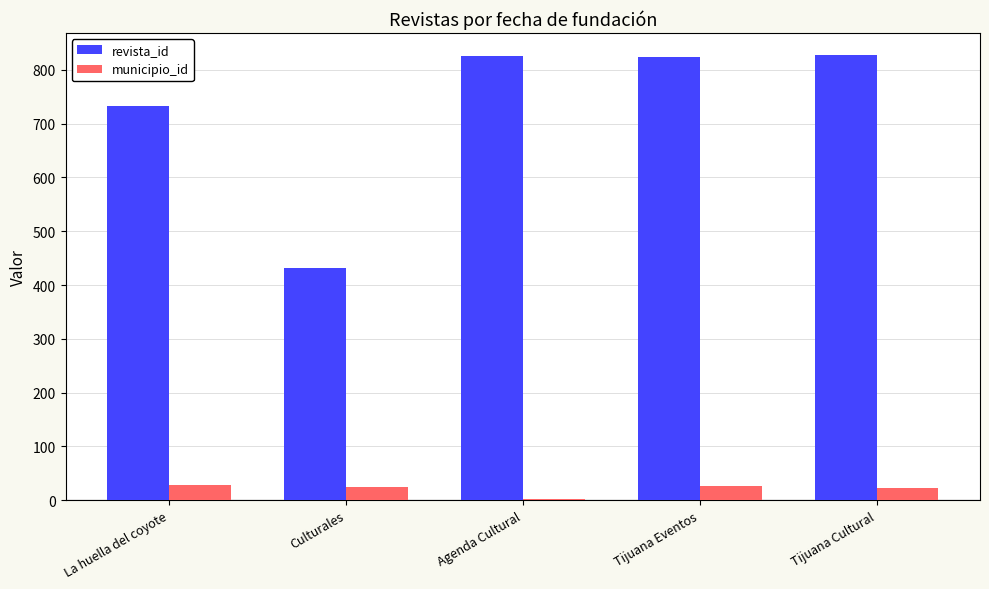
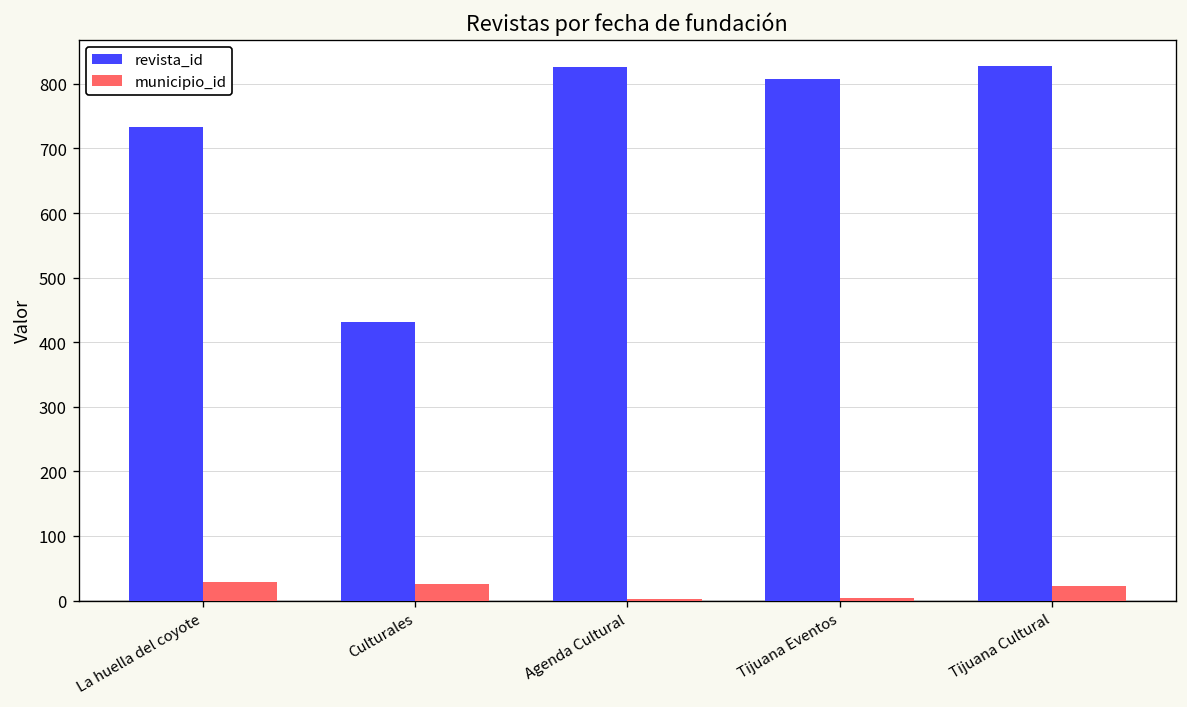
  {
    "revista_id": {
      "La huella del coyote": 730,
      "Culturales": 430,
      "Agenda Cultural": 830,
-     "Tijuana Eventos": 820,
+     "Tijuana Eventos": 810,
      "Tijuana Cultural": 830
    },
    "municipio_id": {
      "La huella del coyote": 30,
      "Culturales": 30,
-     "Tijuana Eventos": 30,
+     "Tijuana Eventos": 0,
      "Tijuana Cultural": 20
    }
  }
